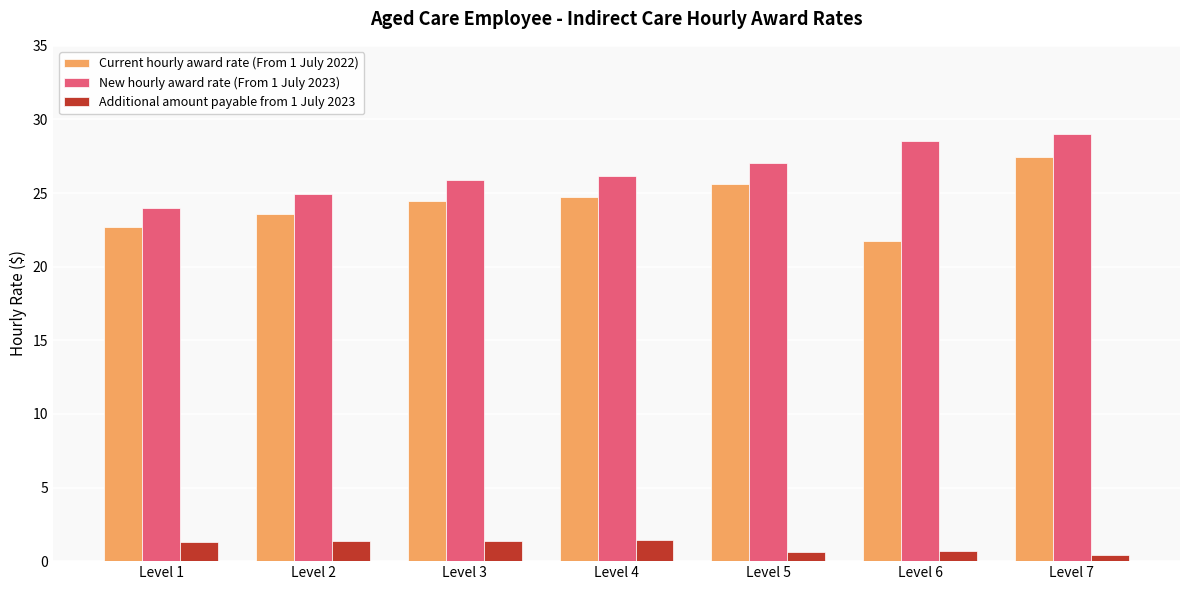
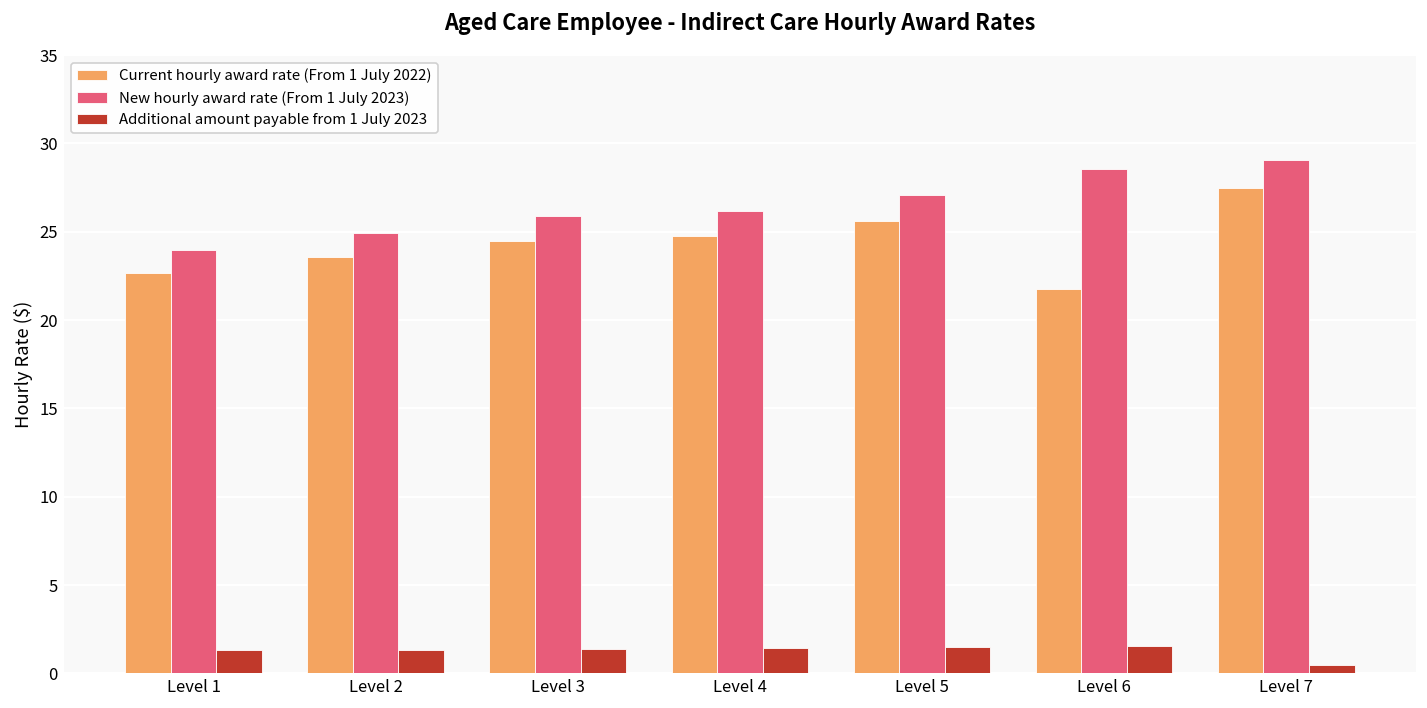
  {
    "Current hourly award rate (From 1 July 2022)": {
      "Level 1": 22.7,
      "Level 2": 23.6,
      "Level 3": 24.5,
      "Level 4": 24.8,
      "Level 5": 25.6,
      "Level 6": 21.7,
      "Level 7": 27.5
    },
    "New hourly award rate (From 1 July 2023)": {
      "Level 1": 24.0,
      "Level 2": 24.9,
      "Level 3": 25.9,
      "Level 4": 26.2,
      "Level 5": 27.1,
      "Level 6": 28.5,
      "Level 7": 29.0
    },
    "Additional amount payable from 1 July 2023": {
      "Level 1": 1.3,
      "Level 2": 1.4,
      "Level 3": 1.4,
      "Level 4": 1.4,
-     "Level 5": 0.6,
-     "Level 6": 0.7,
+     "Level 5": 1.5,
+     "Level 6": 1.6,
      "Level 7": 0.5
    }
  }
